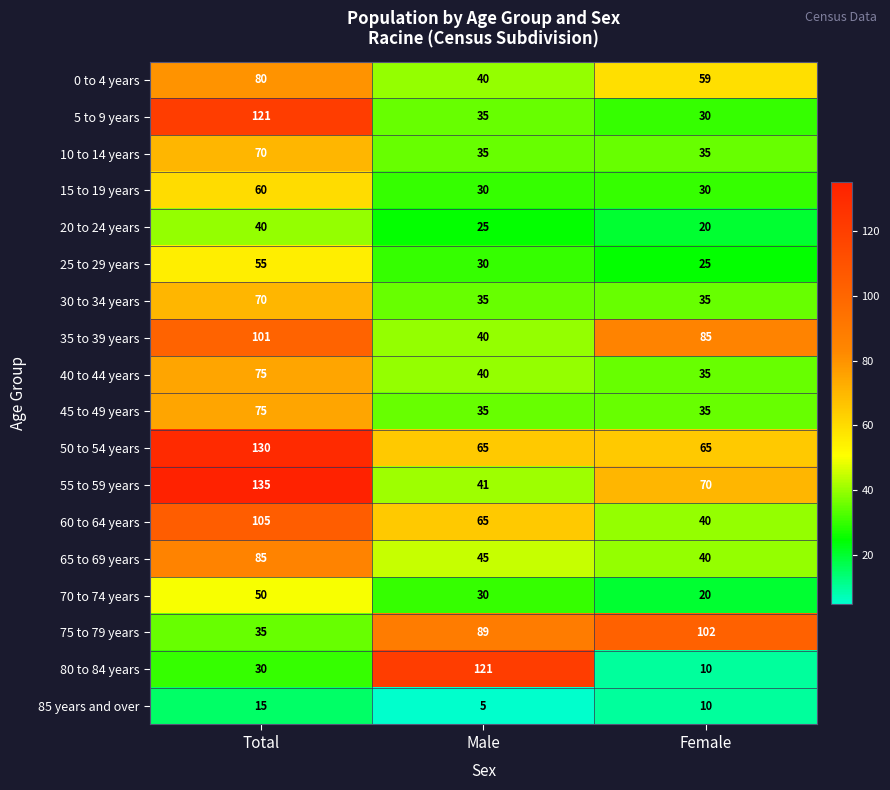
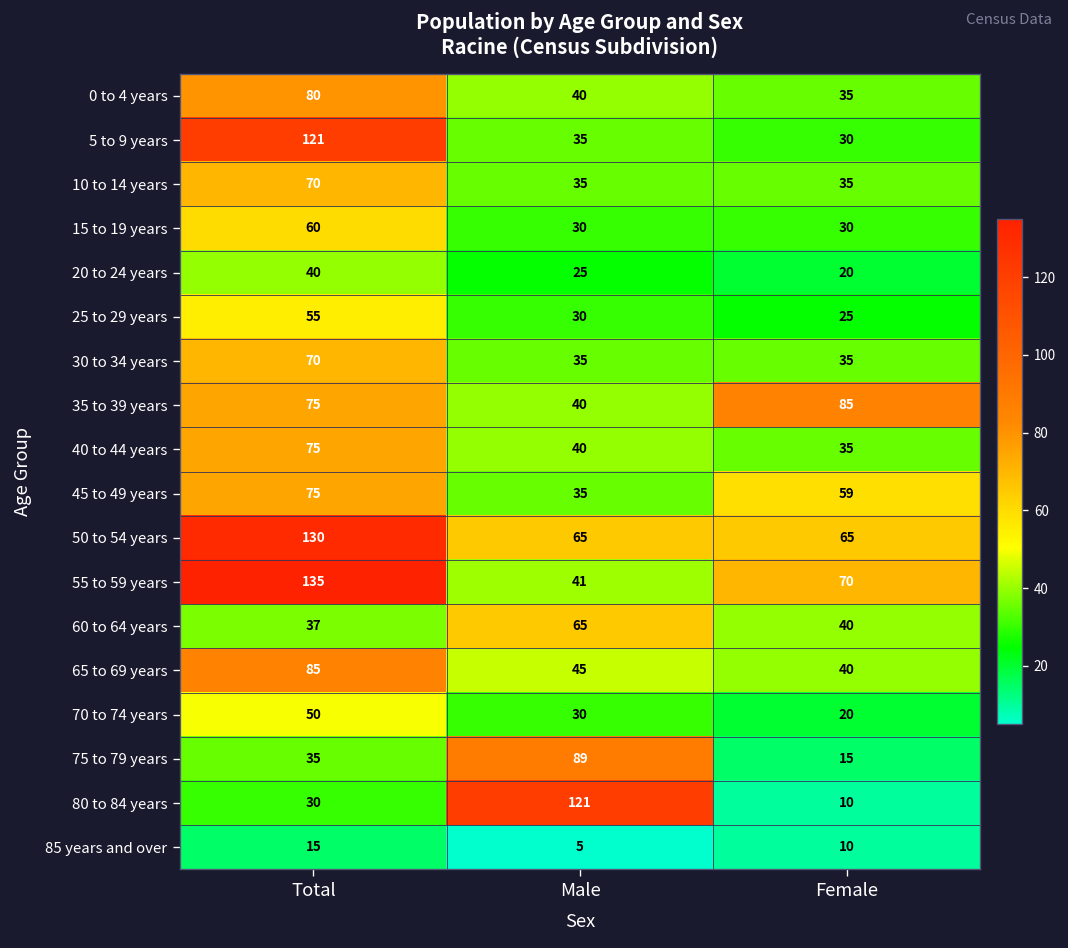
  {
    "0 to 4 years": {
      "Total": 80,
      "Male": 40,
-     "Female": 59
+     "Female": 35
    },
    "5 to 9 years": {
      "Total": 121,
      "Male": 35,
      "Female": 30
    },
    "10 to 14 years": {
      "Total": 70,
      "Male": 35,
      "Female": 35
    },
    "15 to 19 years": {
      "Total": 60,
      "Male": 30,
      "Female": 30
    },
    "20 to 24 years": {
      "Total": 40,
      "Male": 25,
      "Female": 20
    },
    "25 to 29 years": {
      "Total": 55,
      "Male": 30,
      "Female": 25
    },
    "30 to 34 years": {
      "Total": 70,
      "Male": 35,
      "Female": 35
    },
    "35 to 39 years": {
-     "Total": 101,
+     "Total": 75,
      "Male": 40,
      "Female": 85
    },
    "40 to 44 years": {
      "Total": 75,
      "Male": 40,
      "Female": 35
    },
    "45 to 49 years": {
      "Total": 75,
      "Male": 35,
-     "Female": 35
+     "Female": 59
    },
    "50 to 54 years": {
      "Total": 130,
      "Male": 65,
      "Female": 65
    },
    "55 to 59 years": {
      "Total": 135,
      "Male": 41,
      "Female": 70
    },
    "60 to 64 years": {
-     "Total": 105,
+     "Total": 37,
      "Male": 65,
      "Female": 40
    },
    "65 to 69 years": {
      "Total": 85,
      "Male": 45,
      "Female": 40
    },
    "70 to 74 years": {
      "Total": 50,
      "Male": 30,
      "Female": 20
    },
    "75 to 79 years": {
      "Total": 35,
      "Male": 89,
-     "Female": 102
+     "Female": 15
    },
    "80 to 84 years": {
      "Total": 30,
      "Male": 121,
      "Female": 10
    },
    "85 years and over": {
      "Total": 15,
      "Male": 5,
      "Female": 10
    }
  }
